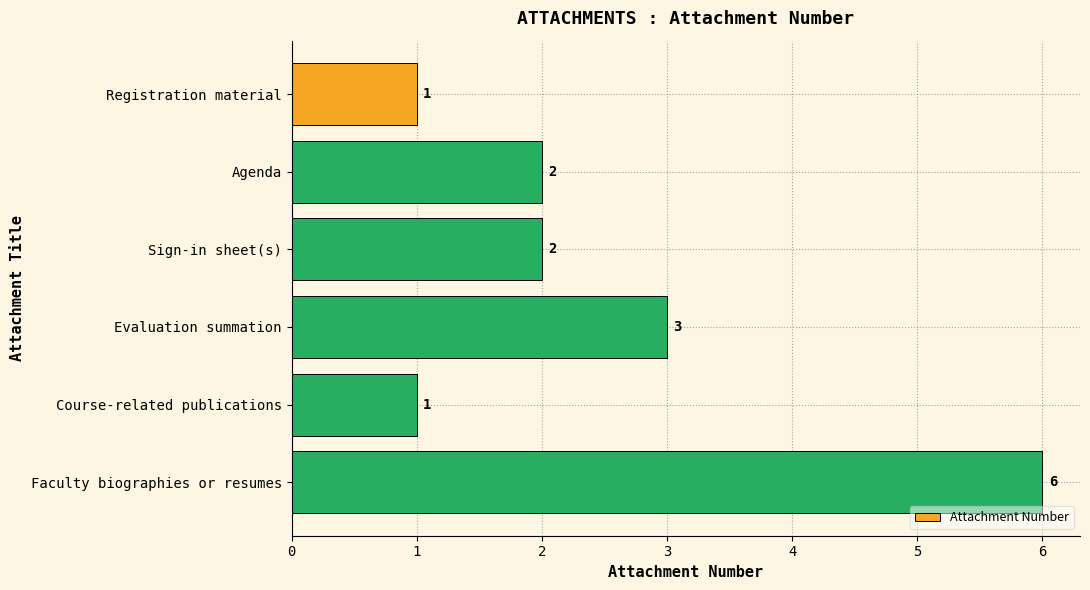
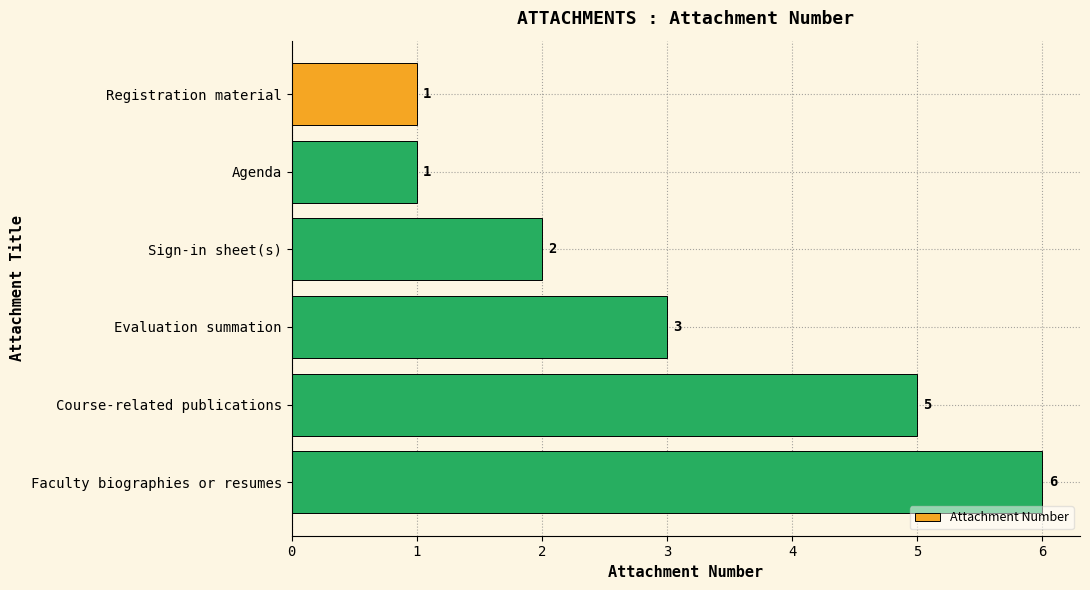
  {
    "Attachment Number": {
      "Registration material": 1,
-     "Agenda": 2,
+     "Agenda": 1,
      "Sign-in sheet(s)": 2,
      "Evaluation summation": 3,
-     "Course-related publications": 1,
+     "Course-related publications": 5,
      "Faculty biographies or resumes": 6
    }
  }
